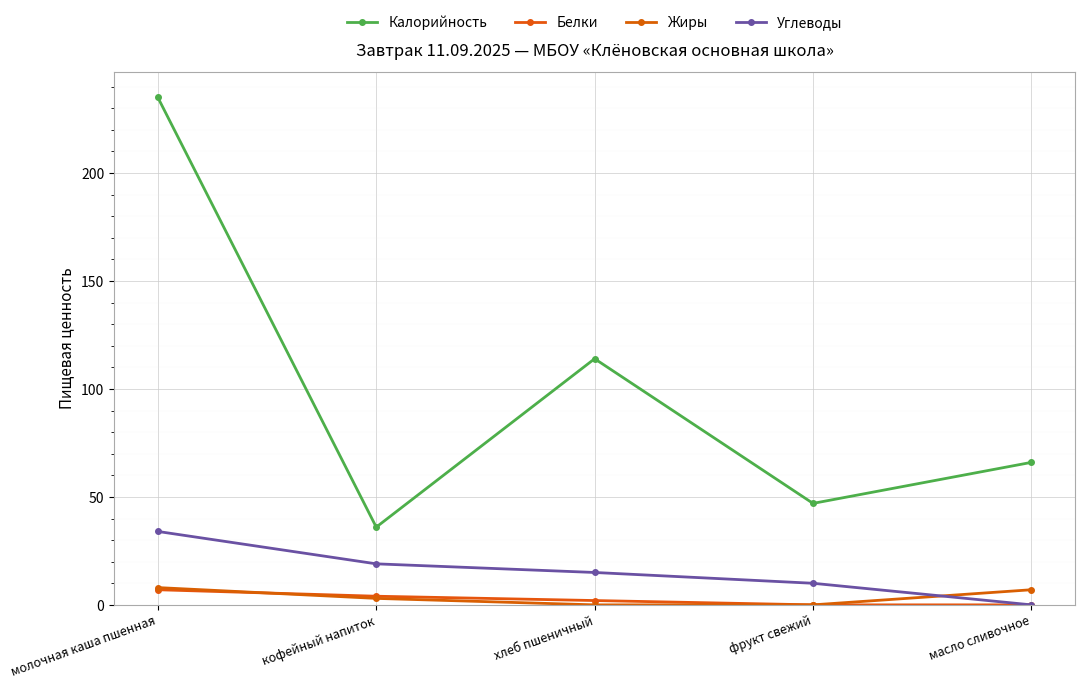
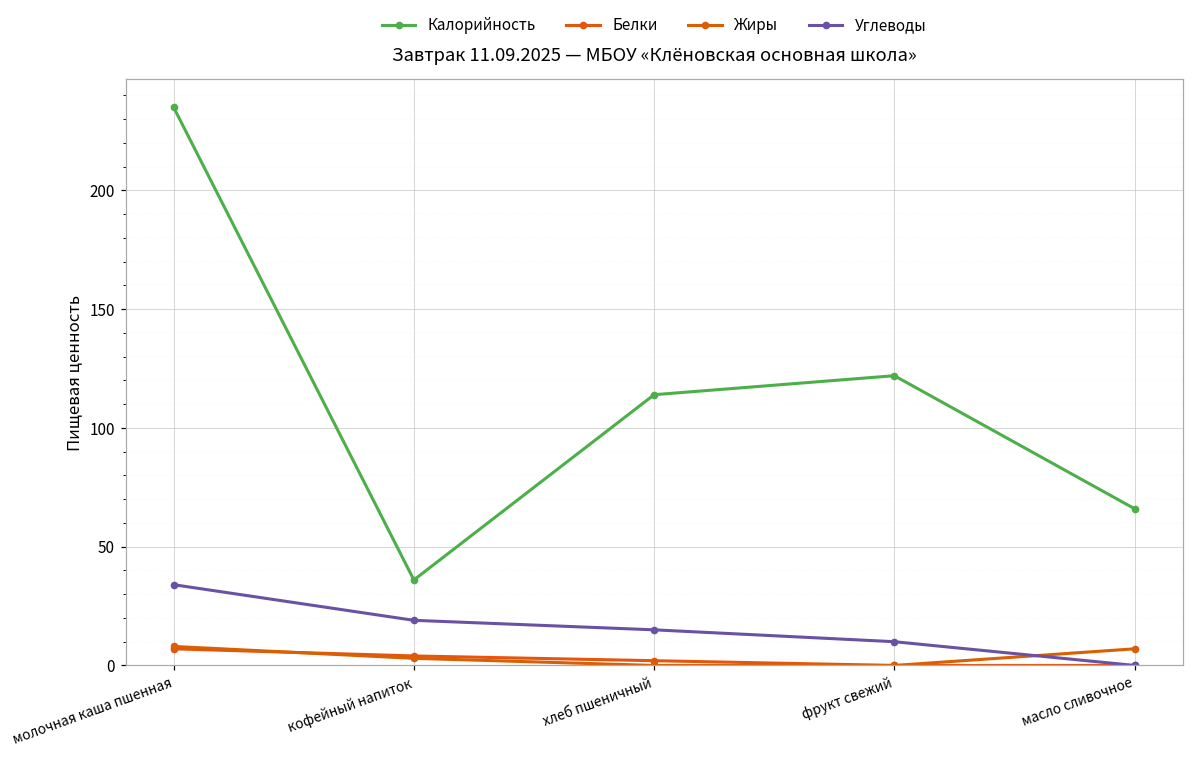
  {
    "Калорийность": {
      "молочная каша пшенная": 235,
      "кофейный напиток": 36,
      "хлеб пшеничный": 114,
-     "фрукт свежий": 47,
+     "фрукт свежий": 122,
      "масло сливочное": 66
    },
    "Углеводы": {
      "молочная каша пшенная": 34,
      "кофейный напиток": 19,
      "хлеб пшеничный": 15,
      "фрукт свежий": 10
    }
  }
